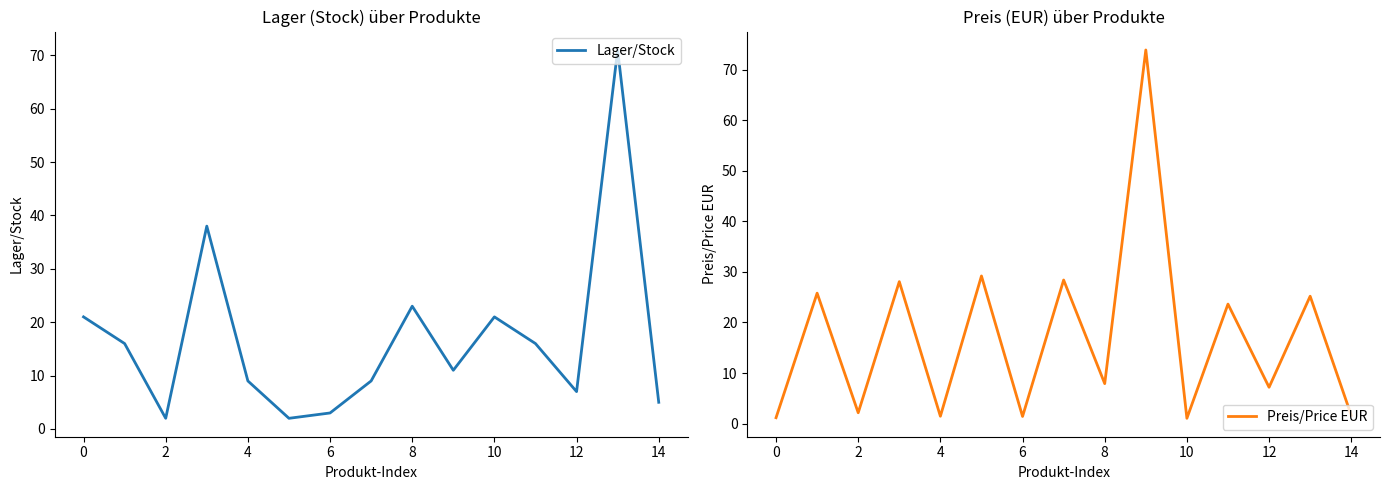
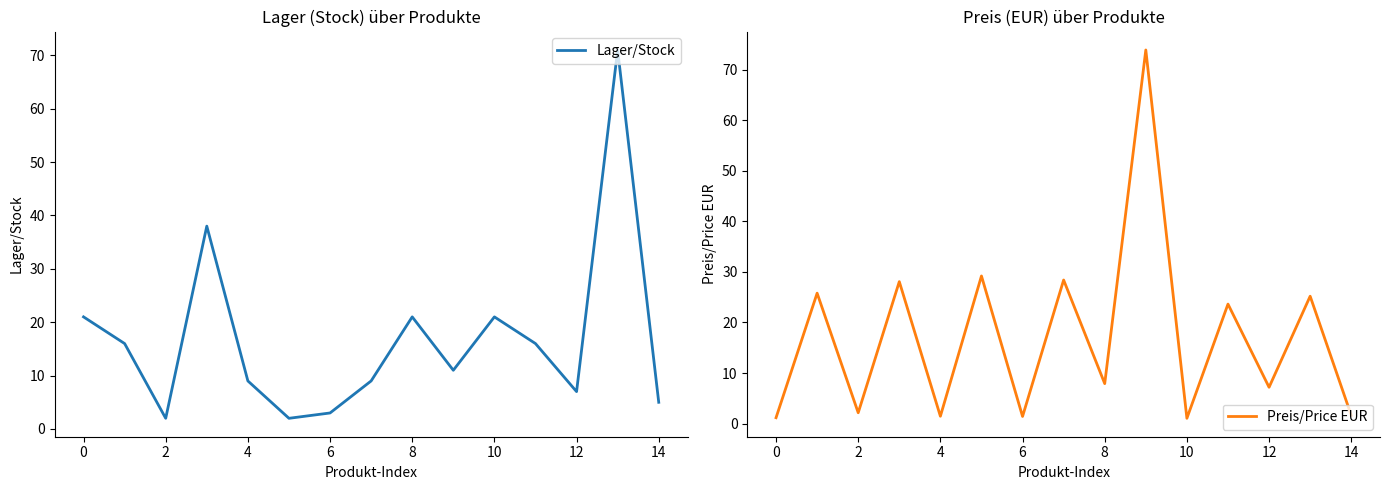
  {
    "Lager (Stock) über Produkte": {
      "0": 21,
      "2": 2,
      "4": 9,
      "6": 3,
-     "8": 23,
+     "8": 21,
      "10": 21,
      "12": 7,
      "14": 5
    },
    "Preis (EUR) über Produkte": {
      "0": 1,
      "2": 2,
      "4": 1,
      "6": 1,
      "8": 8,
      "10": 1,
      "12": 7
    }
  }
